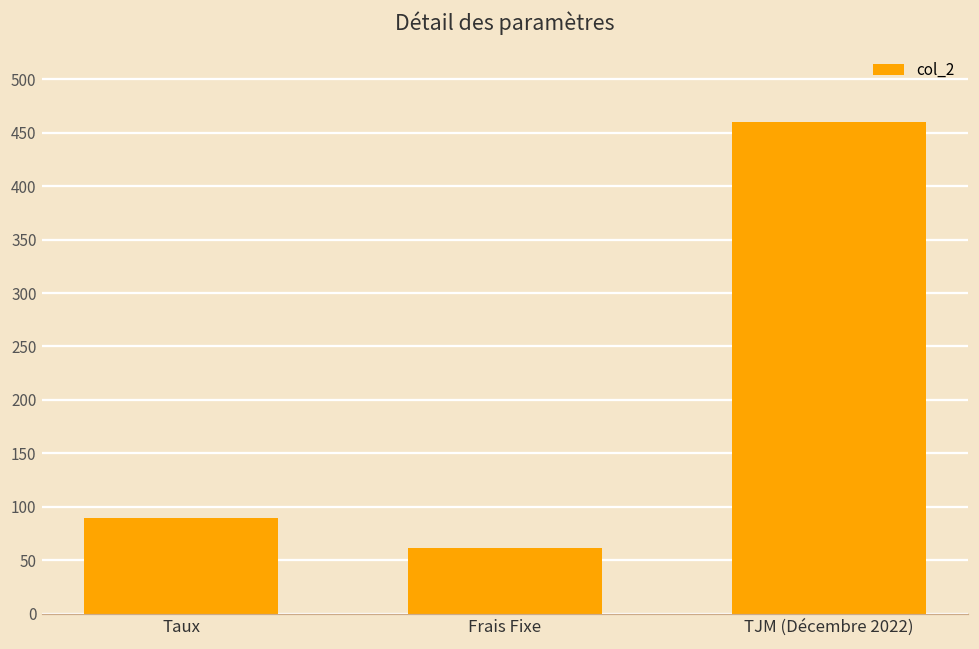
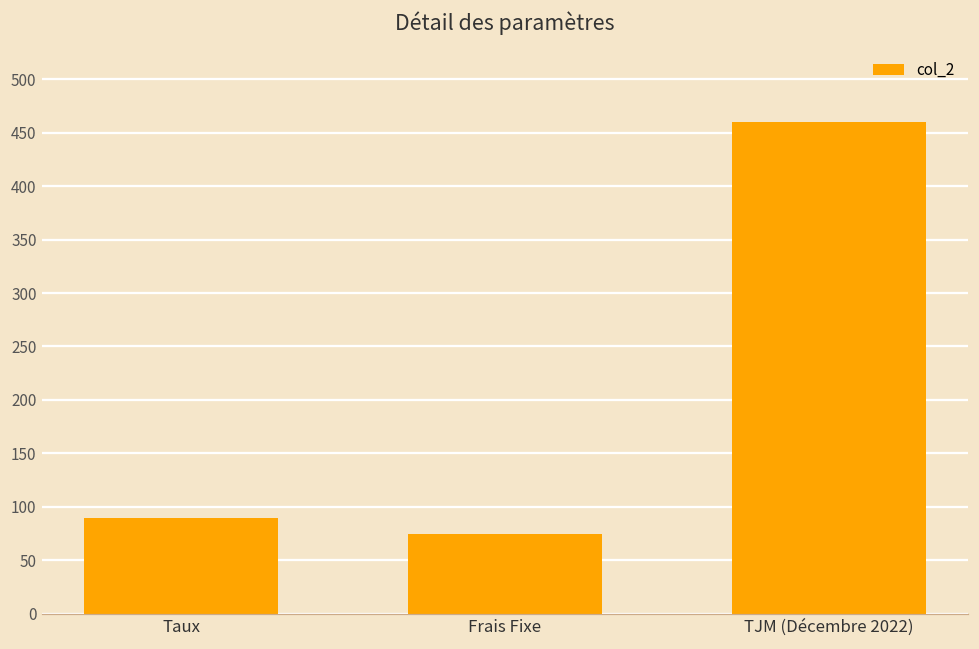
  {
    "Taux": 90,
-   "Frais Fixe": 60,
+   "Frais Fixe": 80,
    "TJM (Décembre 2022)": 460
  }
